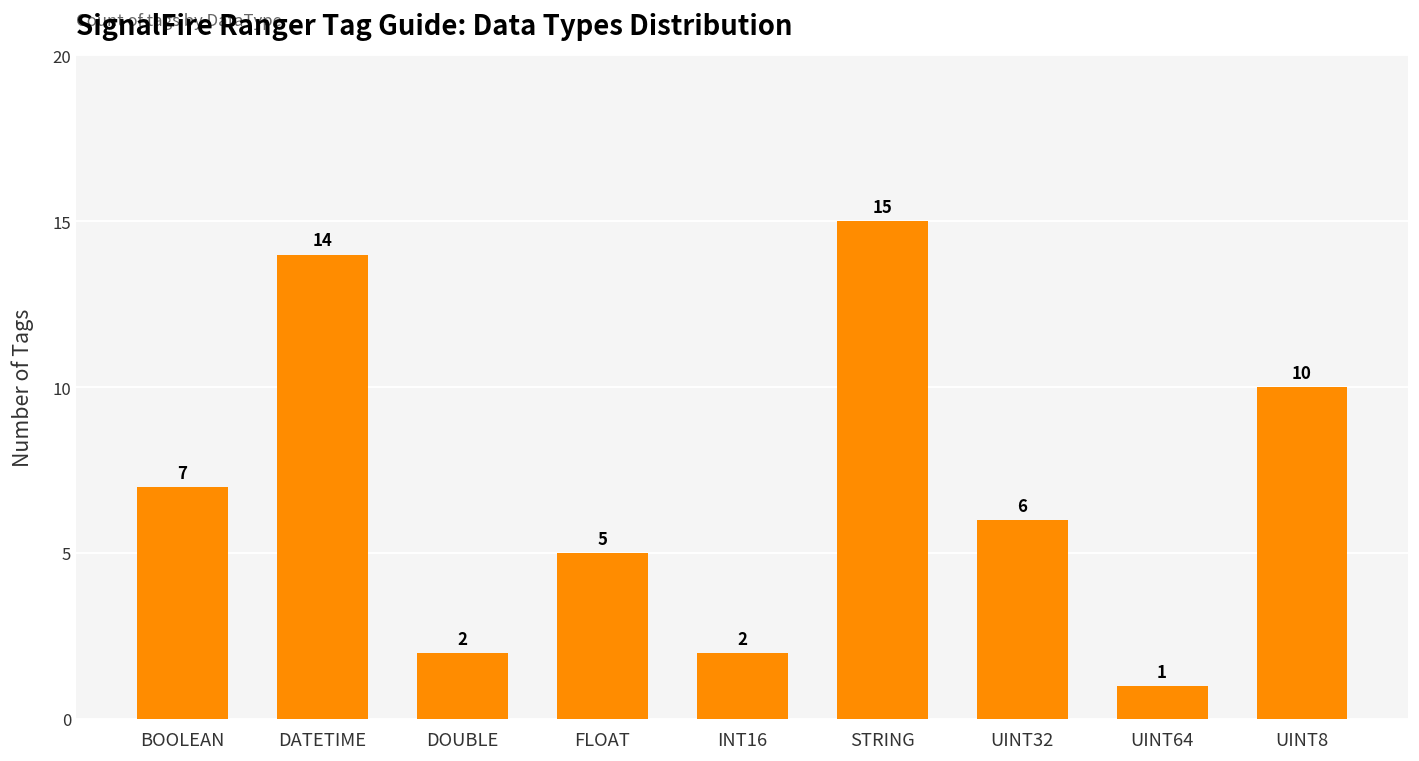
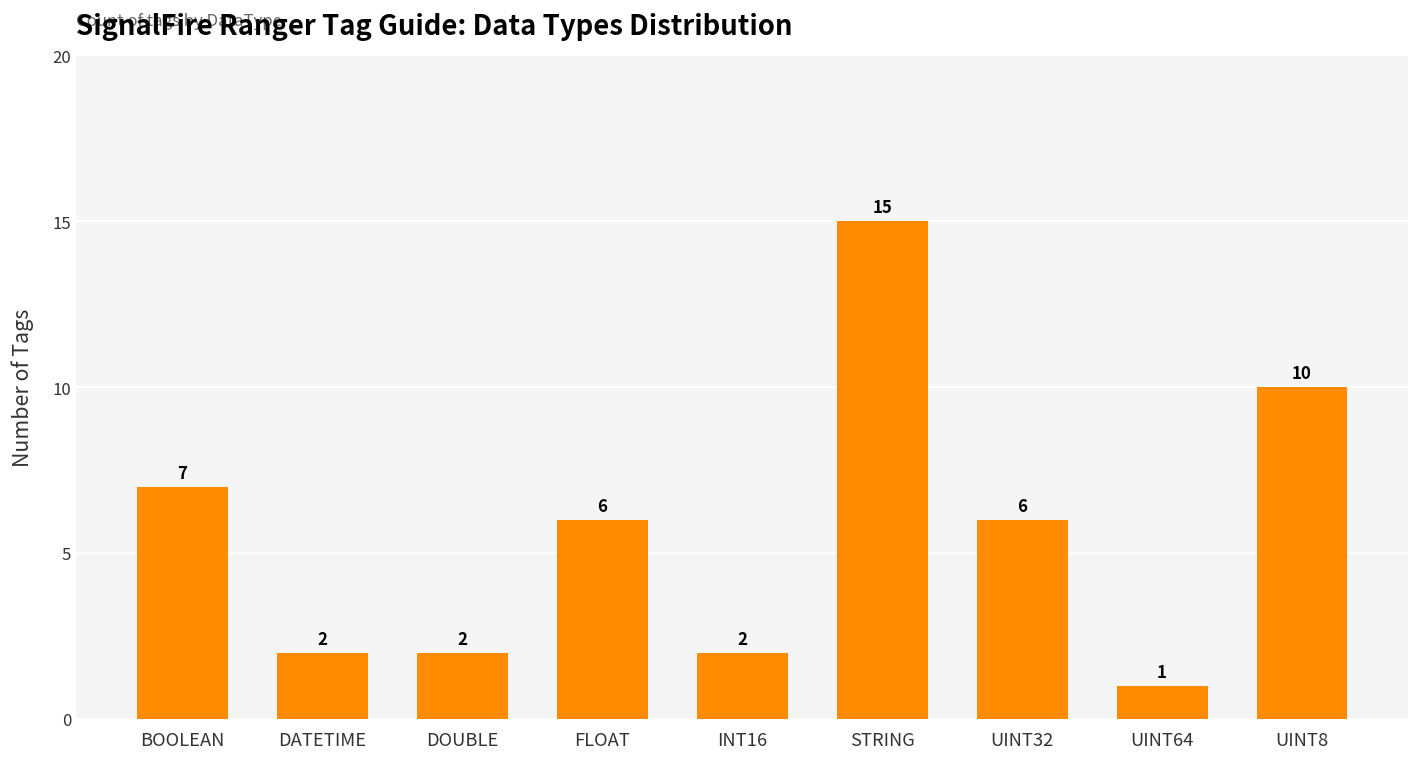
  {
    "BOOLEAN": 7,
-   "DATETIME": 14,
+   "DATETIME": 2,
    "DOUBLE": 2,
-   "FLOAT": 5,
+   "FLOAT": 6,
    "INT16": 2,
    "STRING": 15,
    "UINT32": 6,
    "UINT64": 1,
    "UINT8": 10
  }
